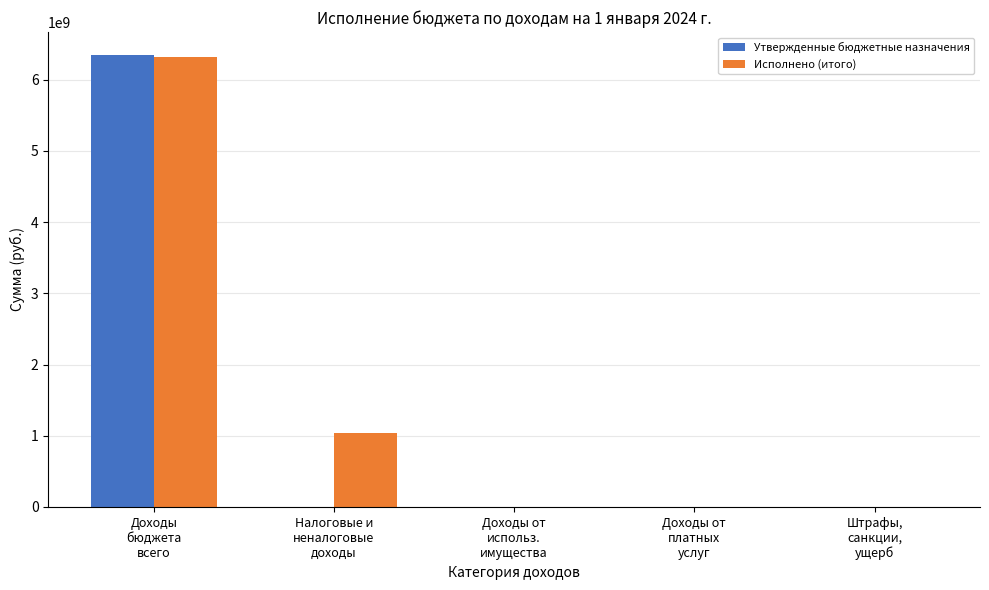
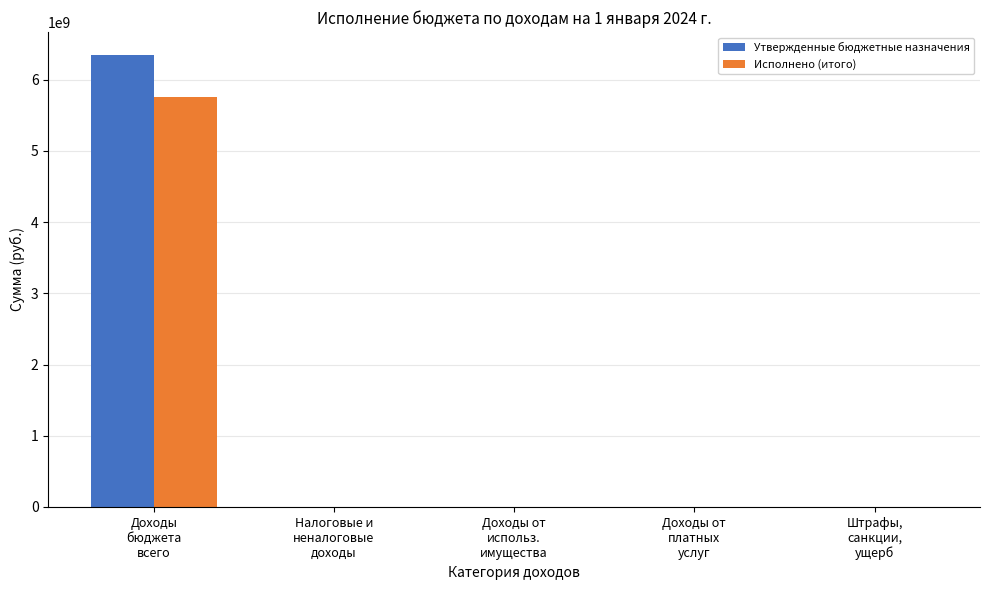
  {
    "Утвержденные бюджетные назначения": {
      "Доходы бюджета всего": 6400000000
    },
    "Исполнено (итого)": {
-     "Доходы бюджета всего": 6300000000,
-     "Налоговые и неналоговые доходы": 1000000000
+     "Доходы бюджета всего": 5800000000,
+     "Налоговые и неналоговые доходы": 0
    }
  }
